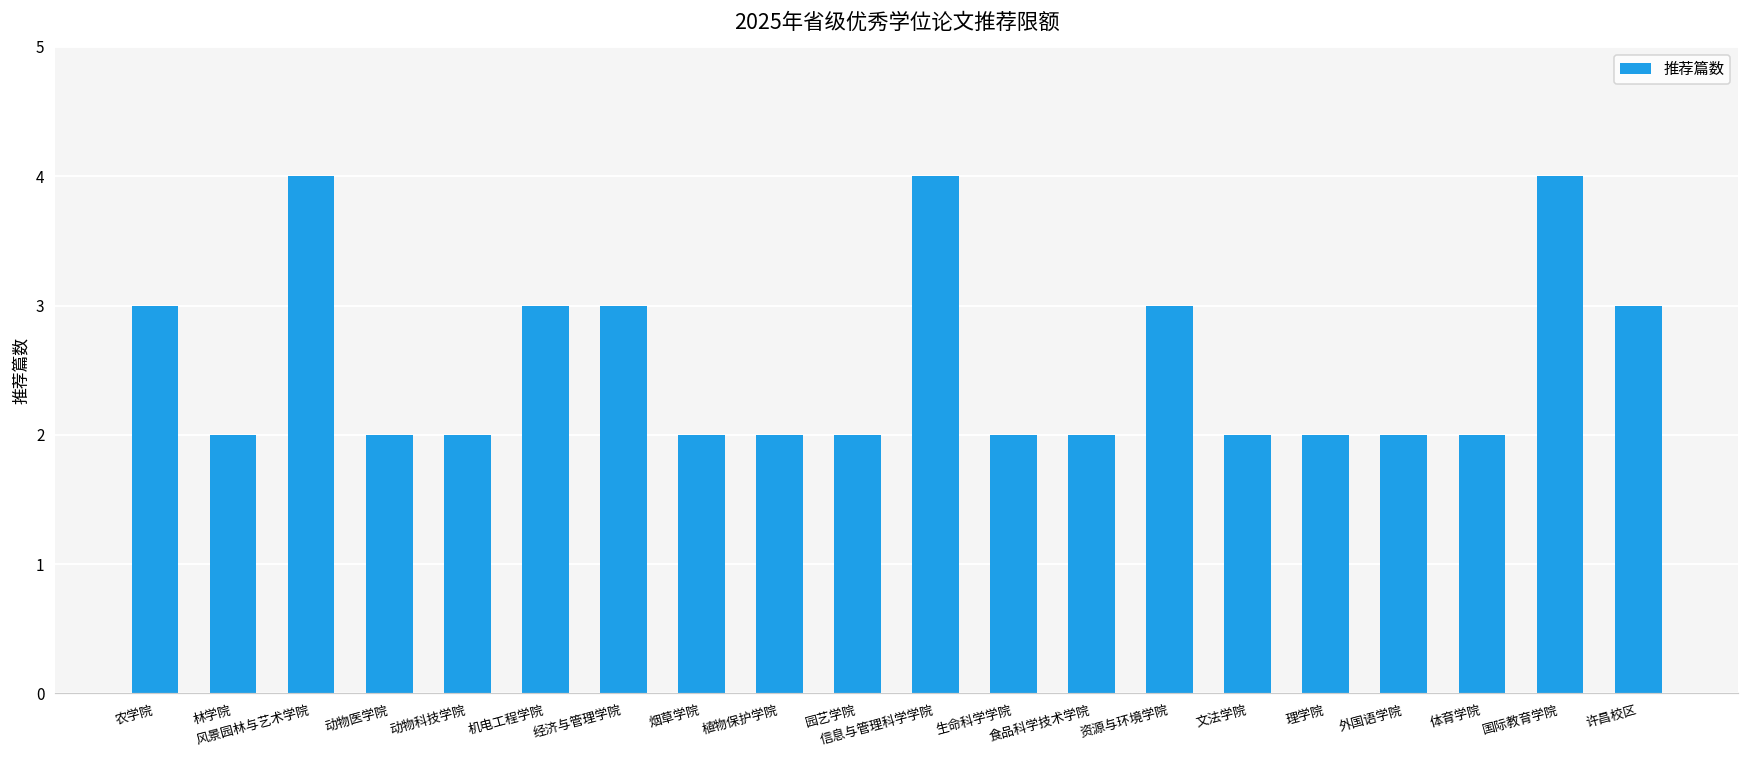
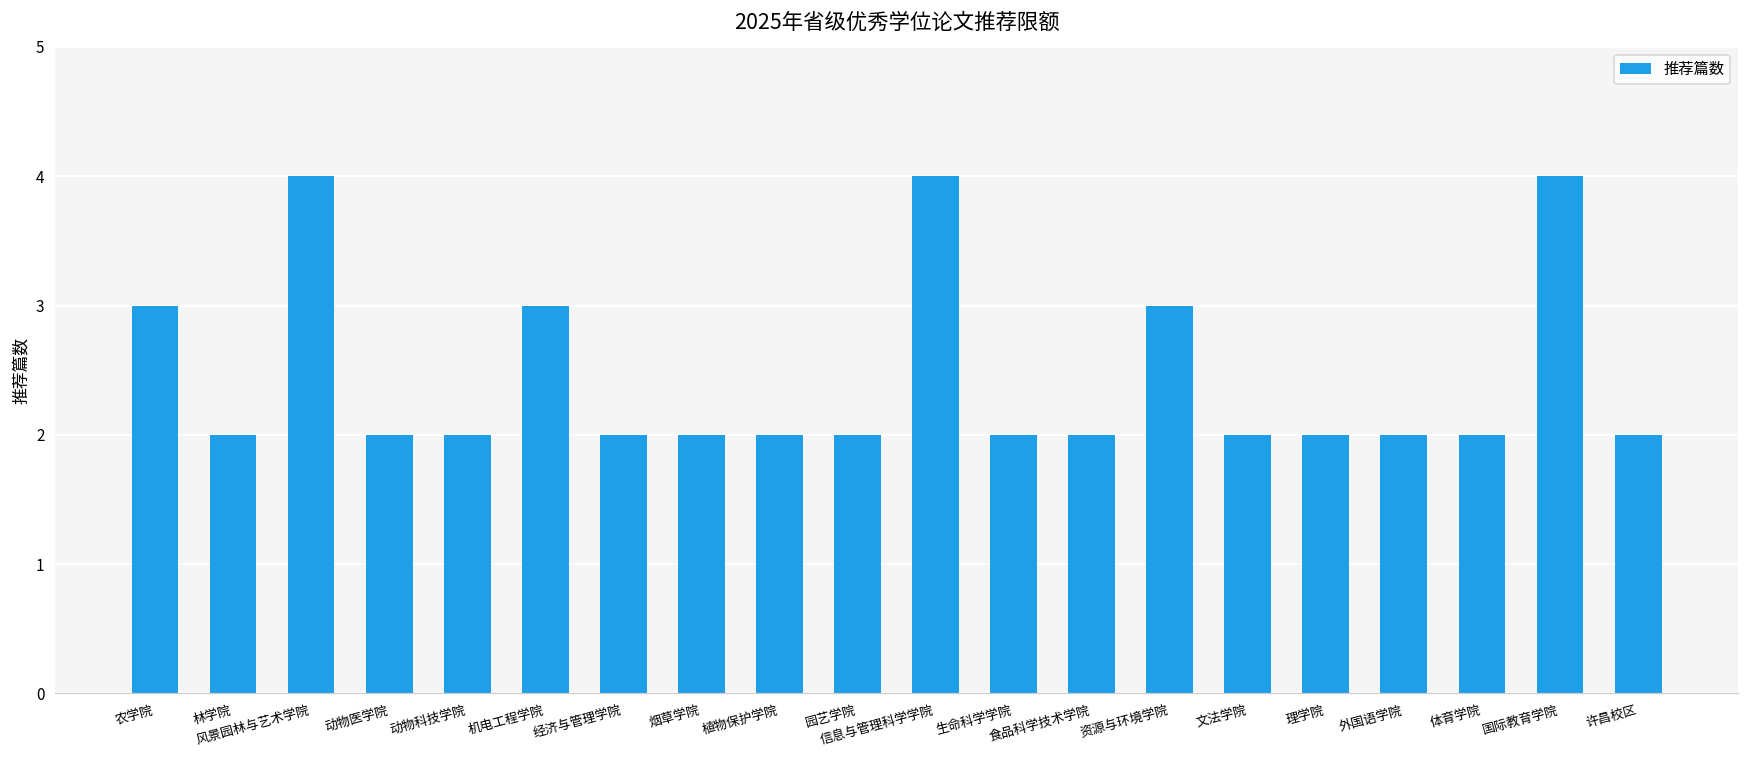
  {
    "农学院": 3,
    "林学院": 2,
    "风景园林与艺术学院": 4,
    "动物医学院": 2,
    "动物科技学院": 2,
    "机电工程学院": 3,
-   "经济与管理学院": 3,
+   "经济与管理学院": 2,
    "烟草学院": 2,
    "植物保护学院": 2,
    "园艺学院": 2,
    "信息与管理科学学院": 4,
    "生命科学学院": 2,
    "食品科学技术学院": 2,
    "资源与环境学院": 3,
    "文法学院": 2,
    "理学院": 2,
    "外国语学院": 2,
    "体育学院": 2,
    "国际教育学院": 4,
-   "许昌校区": 3
+   "许昌校区": 2
  }
